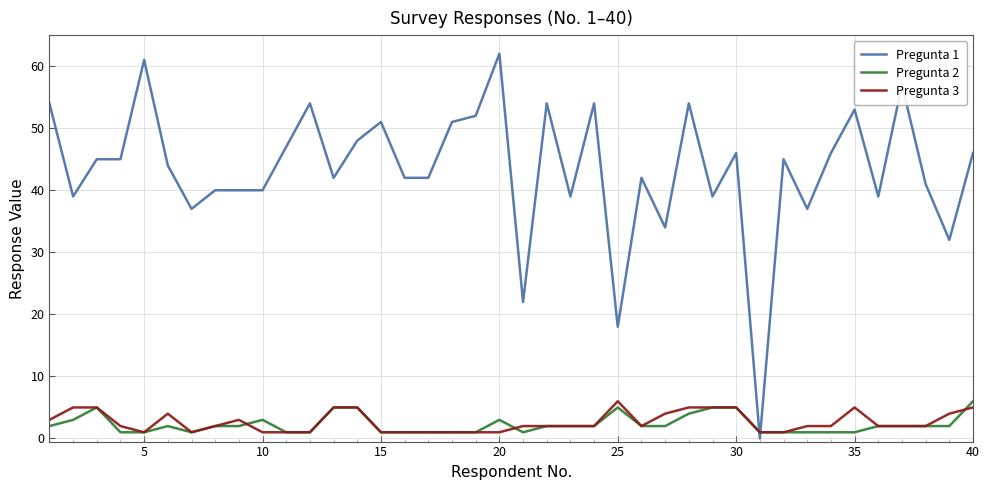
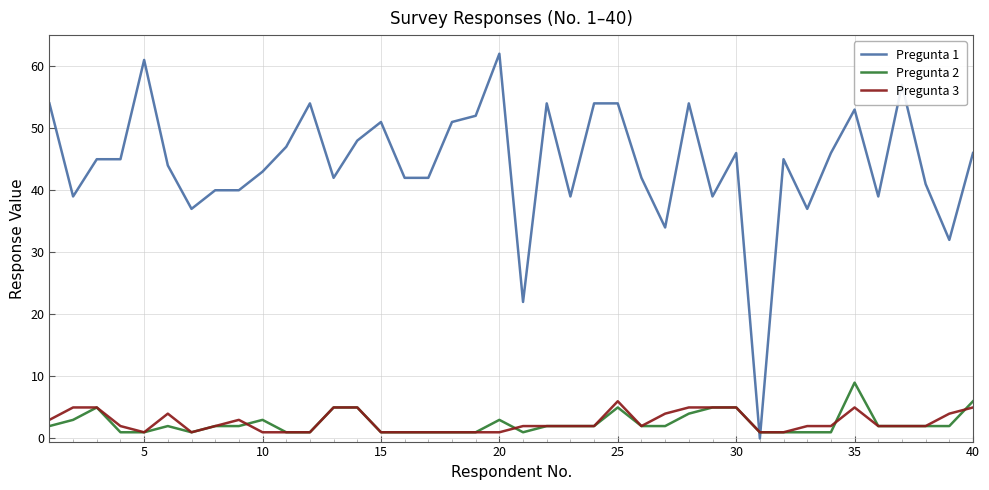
  {
    "Pregunta 1": {
      "5": 61,
-     "10": 40,
+     "10": 43,
      "15": 51,
      "20": 62,
-     "25": 18,
+     "25": 54,
      "30": 46,
      "35": 53,
      "40": 46
    },
    "Pregunta 2": {
      "10": 3,
      "20": 3,
      "25": 5,
-     "35": 1,
+     "35": 9,
      "40": 6
    },
    "Pregunta 3": {
      "10": 1,
      "20": 1,
      "25": 6,
      "35": 5,
      "40": 5
    }
  }
